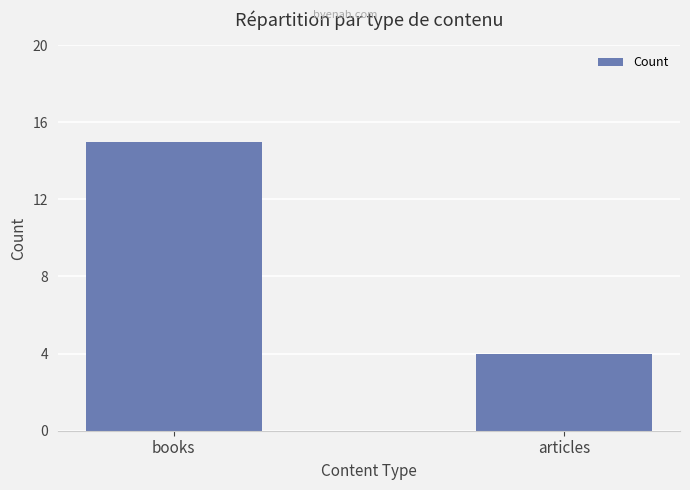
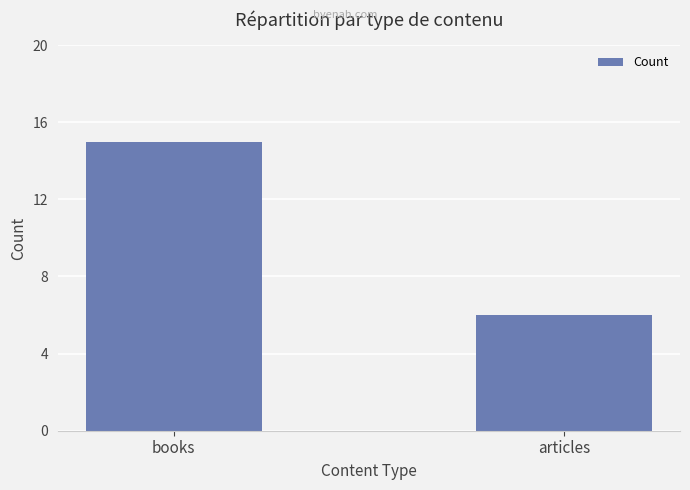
  {
    "books": 15,
-   "articles": 4
+   "articles": 6
  }
